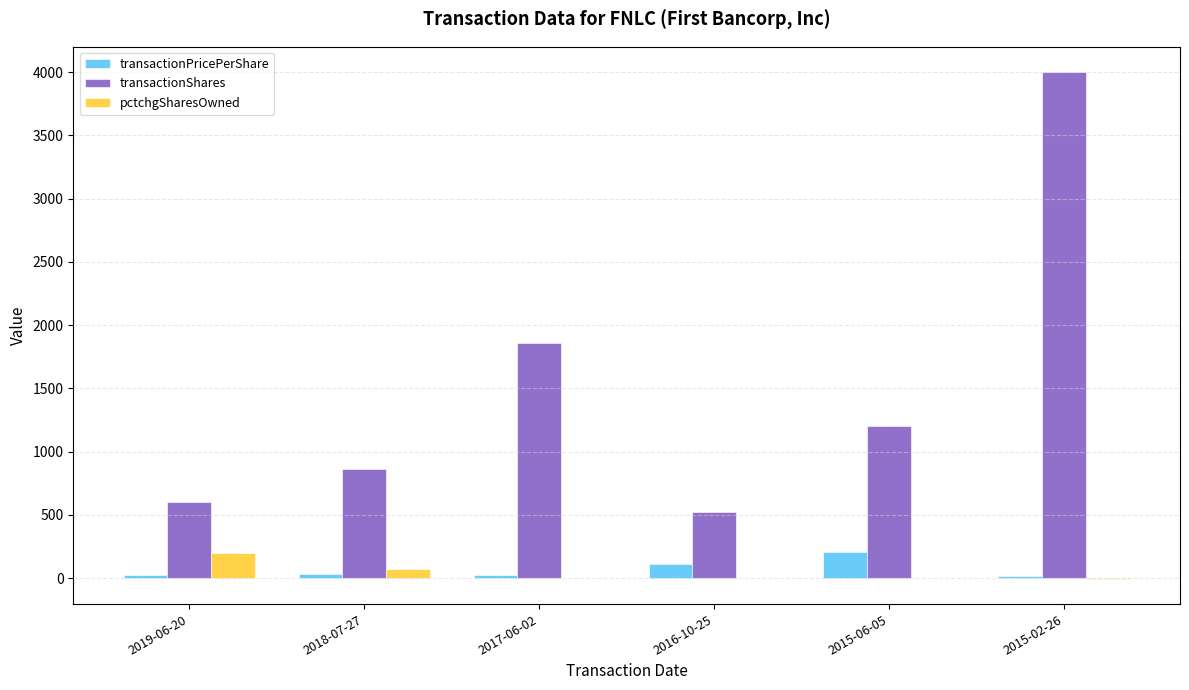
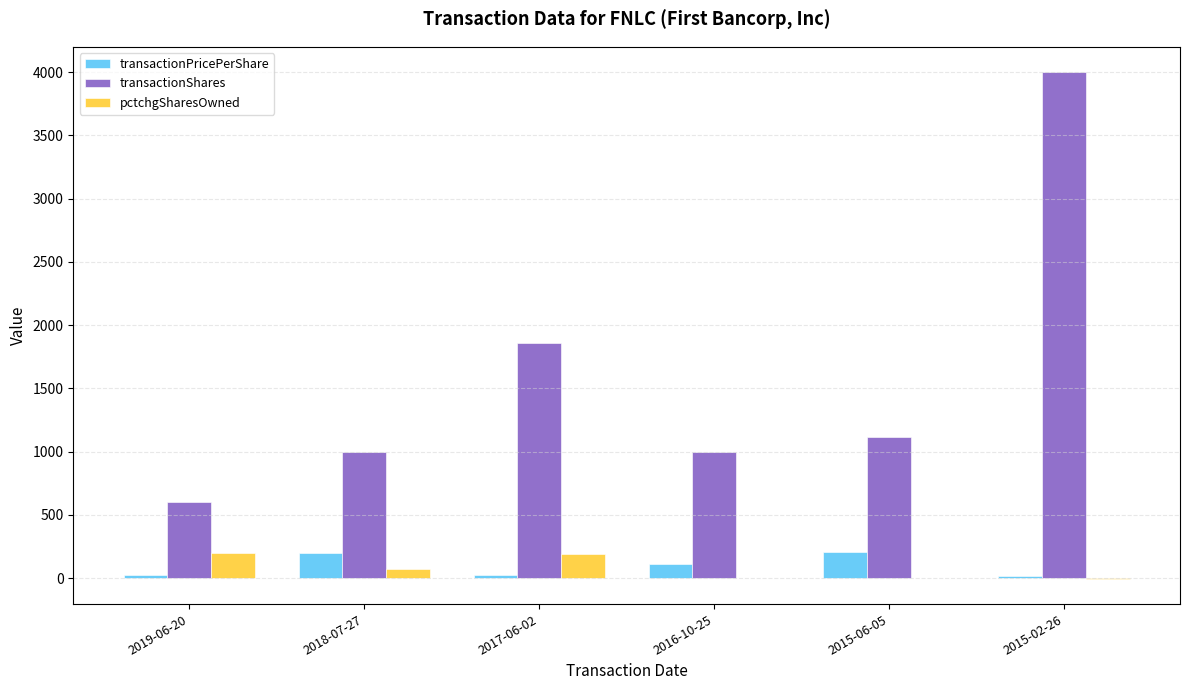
  {
    "transactionPricePerShare": {
      "2019-06-20": 30,
-     "2018-07-27": 30,
+     "2018-07-27": 200,
      "2017-06-02": 30,
      "2016-10-25": 110,
      "2015-06-05": 200
    },
    "transactionShares": {
      "2019-06-20": 600,
-     "2018-07-27": 860,
+     "2018-07-27": 1000,
      "2017-06-02": 1860,
-     "2016-10-25": 520,
-     "2015-06-05": 1200,
+     "2016-10-25": 1000,
+     "2015-06-05": 1110,
      "2015-02-26": 4000
    },
    "pctchgSharesOwned": {
      "2019-06-20": 200,
      "2018-07-27": 70,
-     "2017-06-02": 0
+     "2017-06-02": 190
    }
  }
